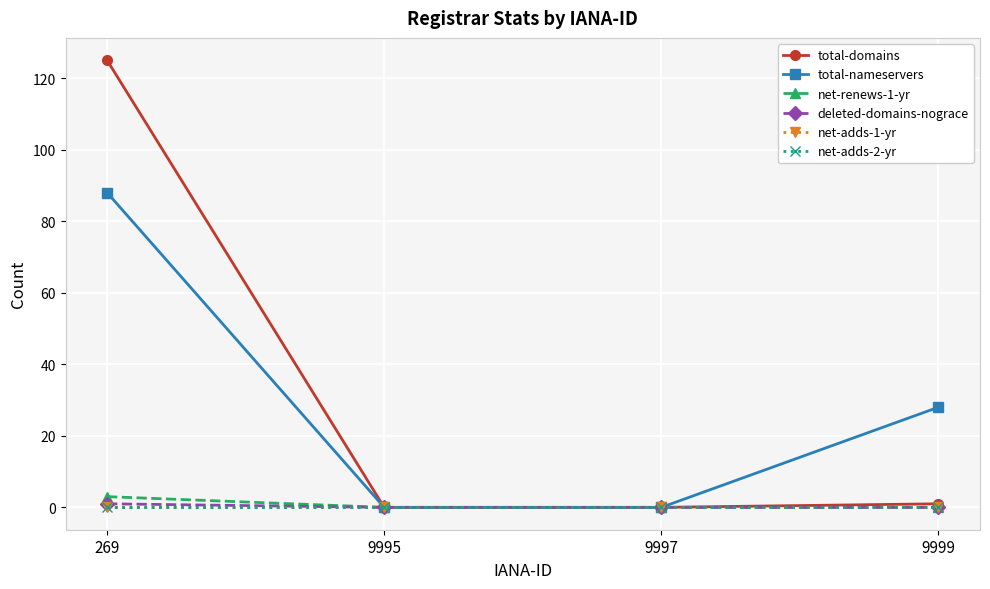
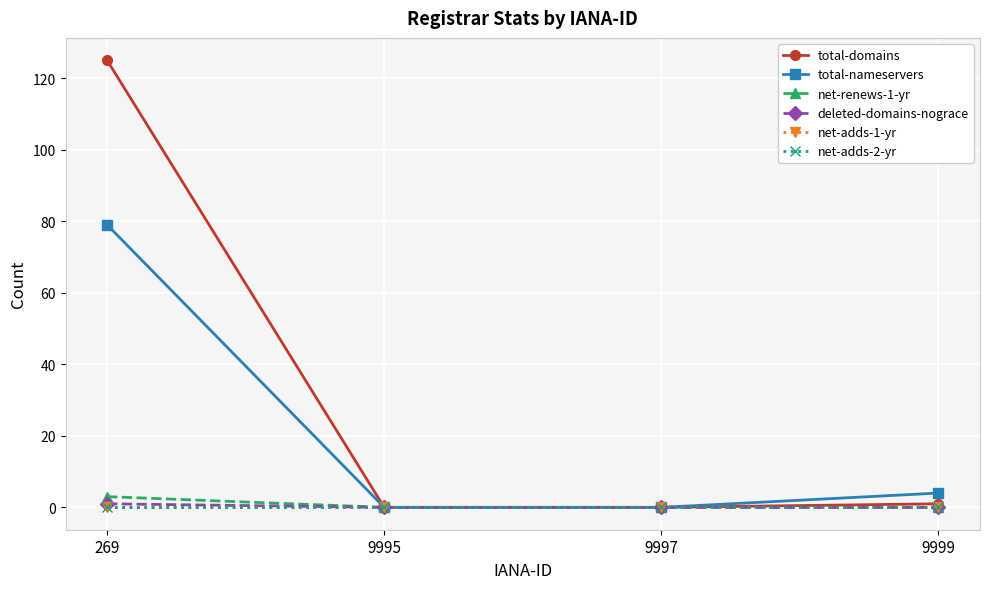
  {
    "total-domains": {
      "269": 125,
      "9999": 1
    },
    "total-nameservers": {
-     "269": 88,
-     "9999": 28
+     "269": 79,
+     "9999": 4
    },
    "deleted-domains-nograce": {
      "269": 1
    }
  }
